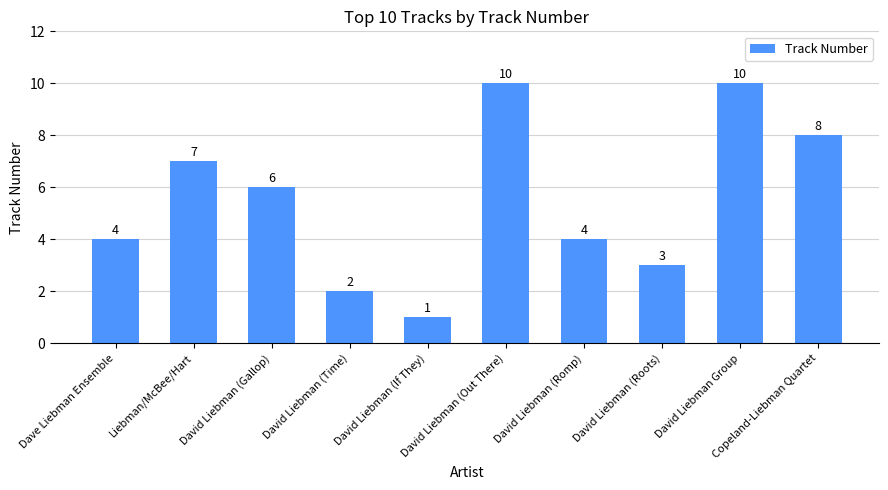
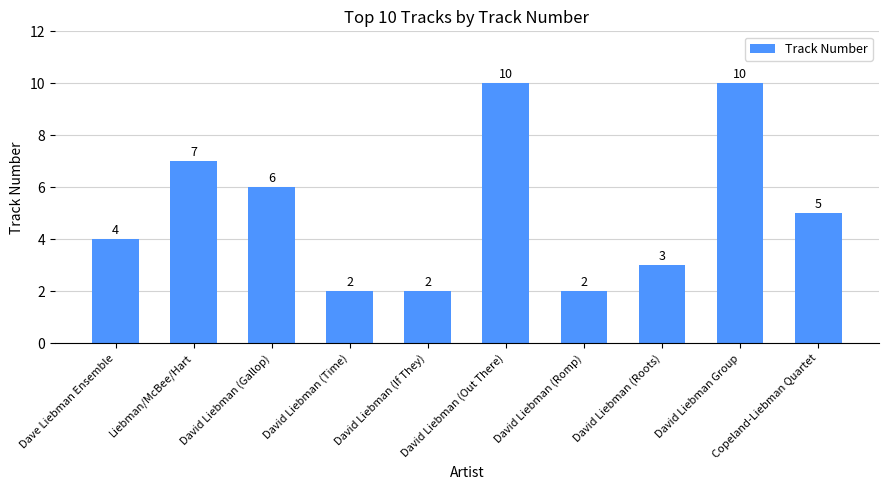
  {
    "Dave Liebman Ensemble": 4,
    "Liebman/McBee/Hart": 7,
    "David Liebman (Gallop)": 6,
    "David Liebman (Time)": 2,
-   "David Liebman (If They)": 1,
+   "David Liebman (If They)": 2,
    "David Liebman (Out There)": 10,
-   "David Liebman (Romp)": 4,
+   "David Liebman (Romp)": 2,
    "David Liebman (Roots)": 3,
    "David Liebman Group": 10,
-   "Copeland-Liebman Quartet": 8
+   "Copeland-Liebman Quartet": 5
  }
